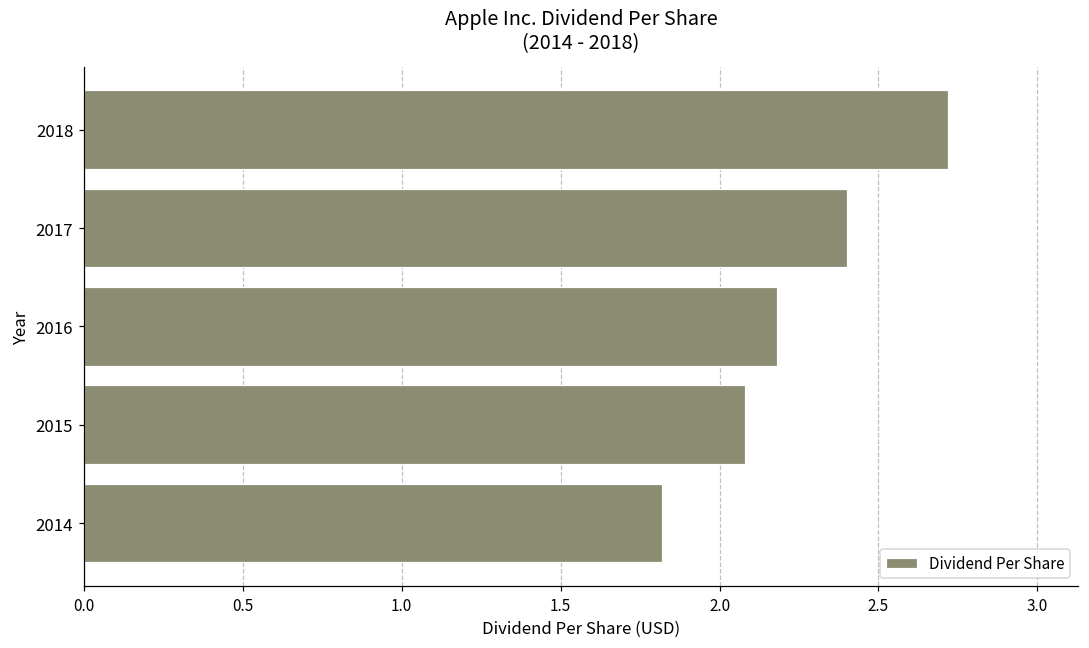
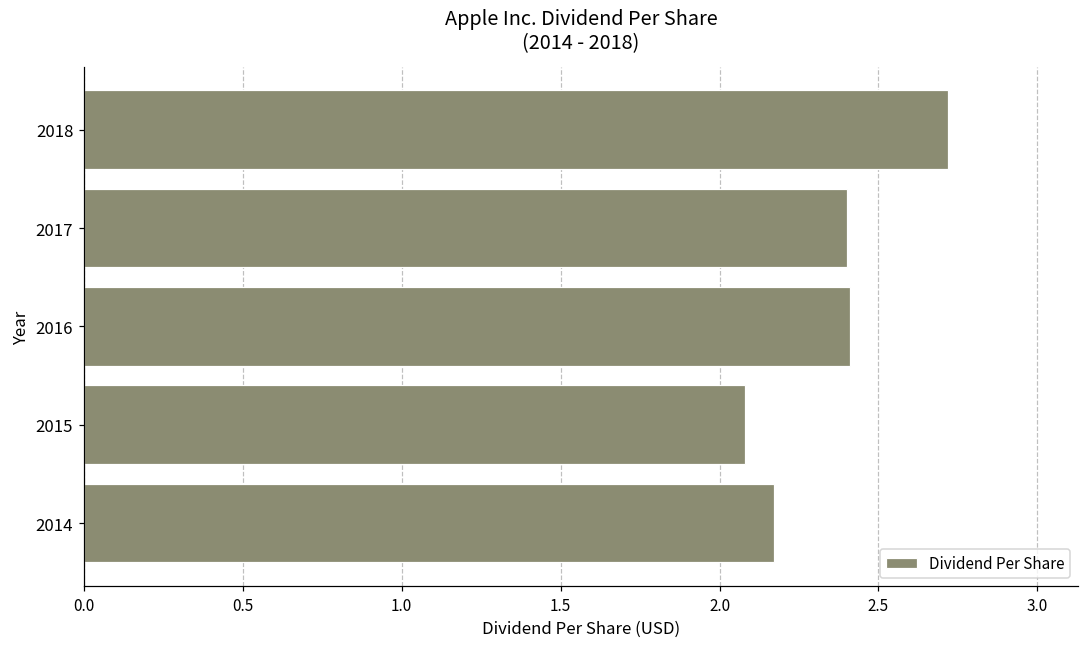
  {
    "2018": 2.72,
    "2017": 2.40,
-   "2016": 2.18,
+   "2016": 2.41,
    "2015": 2.08,
-   "2014": 1.82
+   "2014": 2.17
  }
